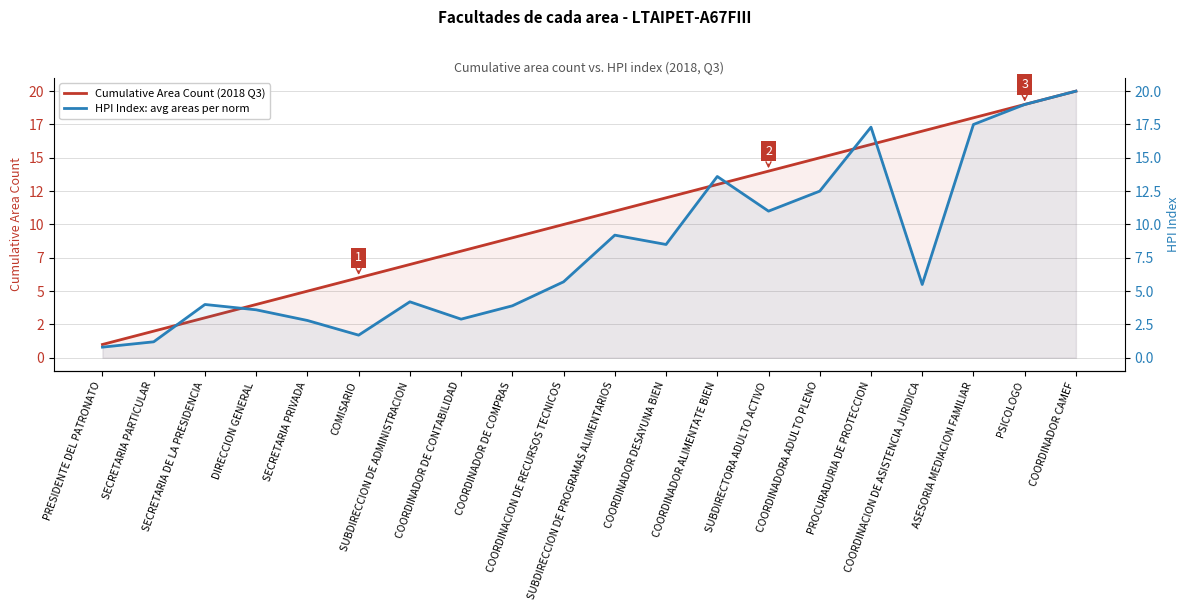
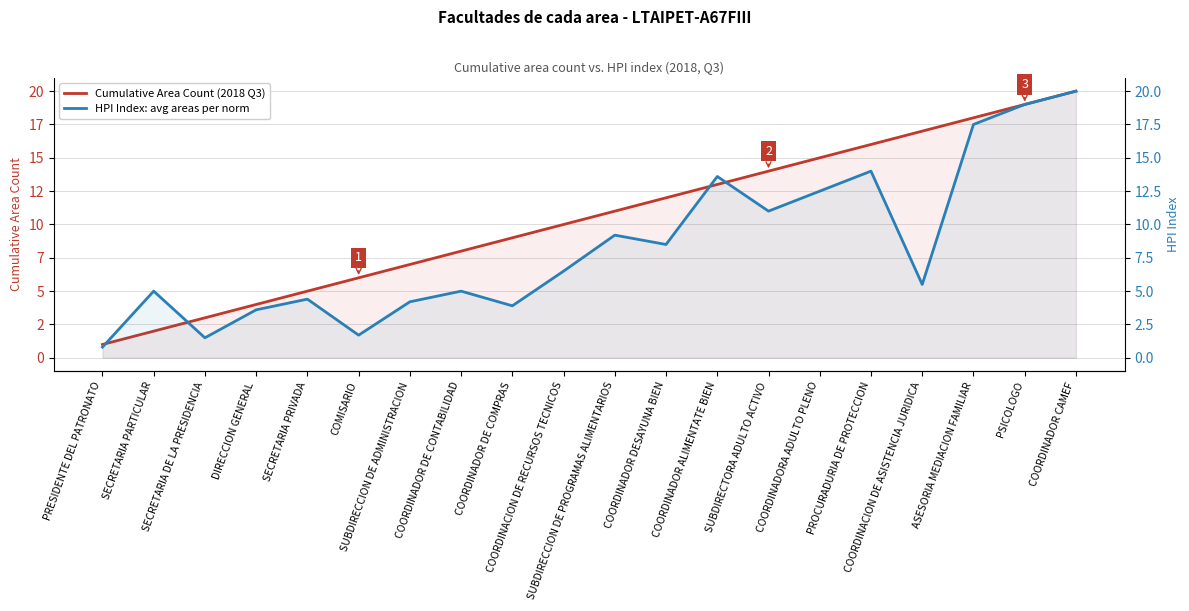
  {
    "HPI Index: avg areas per norm": {
      "PRESIDENTE DEL PATRONATO": 0.8,
-     "SECRETARIA PARTICULAR": 1.2,
-     "SECRETARIA DE LA PRESIDENCIA": 4.0,
+     "SECRETARIA PARTICULAR": 5.0,
+     "SECRETARIA DE LA PRESIDENCIA": 1.5,
      "DIRECCION GENERAL": 3.6,
-     "SECRETARIA PRIVADA": 2.8,
+     "SECRETARIA PRIVADA": 4.4,
      "COMISARIO": 1.7,
      "SUBDIRECCION DE ADMINISTRACION": 4.2,
-     "COORDINADOR DE CONTABILIDAD": 2.9,
+     "COORDINADOR DE CONTABILIDAD": 5.0,
      "COORDINADOR DE COMPRAS": 3.9,
-     "COORDINACION DE RECURSOS TECNICOS": 5.7,
+     "COORDINACION DE RECURSOS TECNICOS": 6.5,
      "SUBDIRECCION DE PROGRAMAS ALIMENTARIOS": 9.2,
      "COORDINADOR DESAYUNA BIEN": 8.5,
      "COORDINADOR ALIMENTATE BIEN": 13.6,
      "SUBDIRECTORA ADULTO ACTIVO": 11.0,
      "COORDINADORA ADULTO PLENO": 12.5,
-     "PROCURADURIA DE PROTECCION": 17.3,
+     "PROCURADURIA DE PROTECCION": 14.0,
      "COORDINACION DE ASISTENCIA JURIDICA": 5.5,
      "ASESORIA MEDIACION FAMILIAR": 17.5,
      "COORDINADOR CAMEF": 20.0
    }
  }
